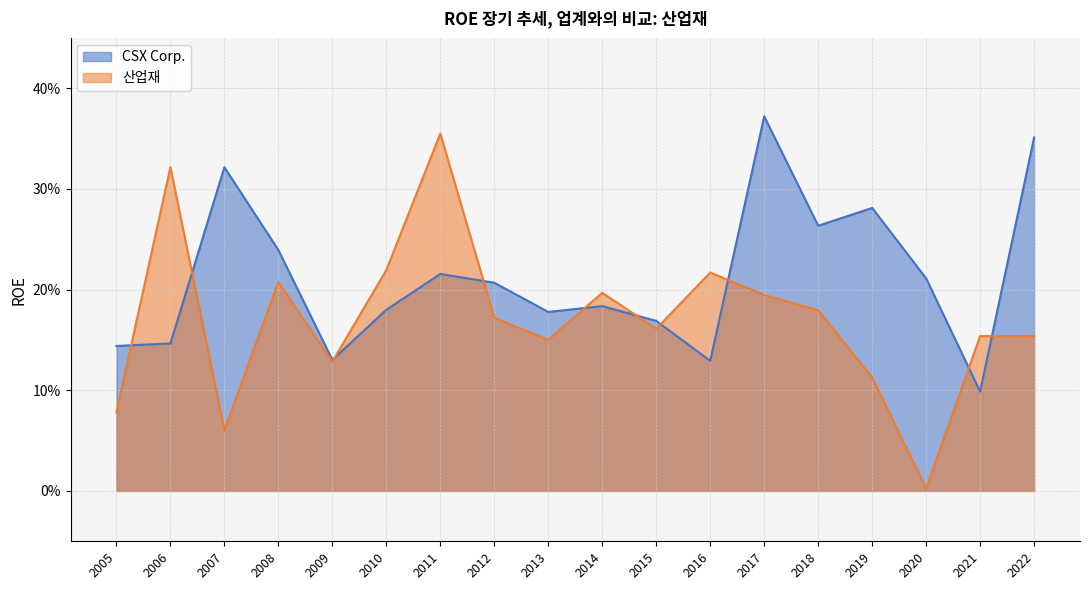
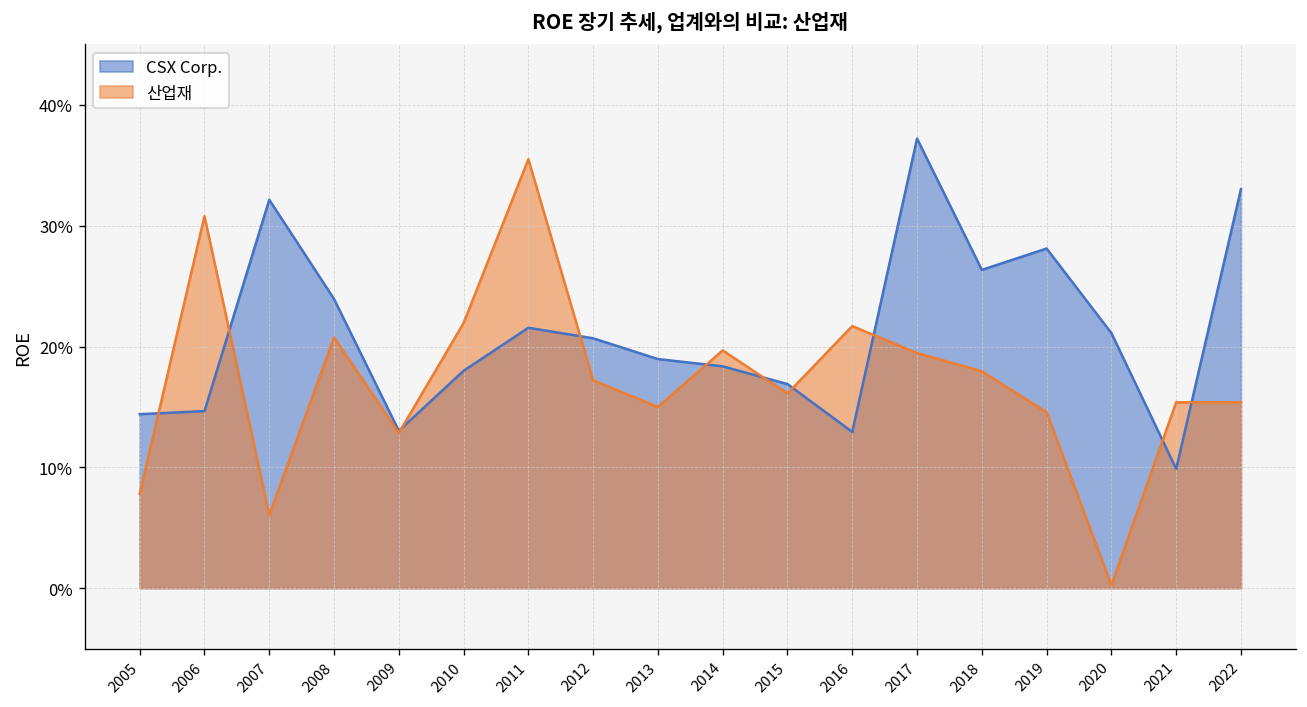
  {
    "CSX Corp.": {
      "2005": "14.4%",
      "2006": "14.6%",
      "2007": "32.2%",
      "2008": "23.9%",
      "2010": "18.0%",
      "2011": "21.6%",
      "2012": "20.7%",
-     "2013": "17.8%",
+     "2013": "19.0%",
      "2014": "18.4%",
      "2015": "16.9%",
      "2016": "12.9%",
      "2017": "37.2%",
      "2018": "26.3%",
      "2019": "28.1%",
      "2020": "21.1%",
      "2021": "9.9%",
-     "2022": "35.1%"
+     "2022": "33.0%"
    },
    "산업재": {
      "2005": "7.8%",
-     "2006": "32.2%",
+     "2006": "30.8%",
      "2007": "6.1%",
      "2008": "20.7%",
      "2010": "21.9%",
      "2011": "35.5%",
      "2012": "17.2%",
      "2013": "15.0%",
      "2014": "19.7%",
      "2015": "16.1%",
      "2016": "21.7%",
      "2017": "19.5%",
      "2018": "18.0%",
-     "2019": "11.3%",
+     "2019": "14.6%",
      "2020": "0.2%",
      "2021": "15.4%",
      "2022": "15.4%"
    }
  }
